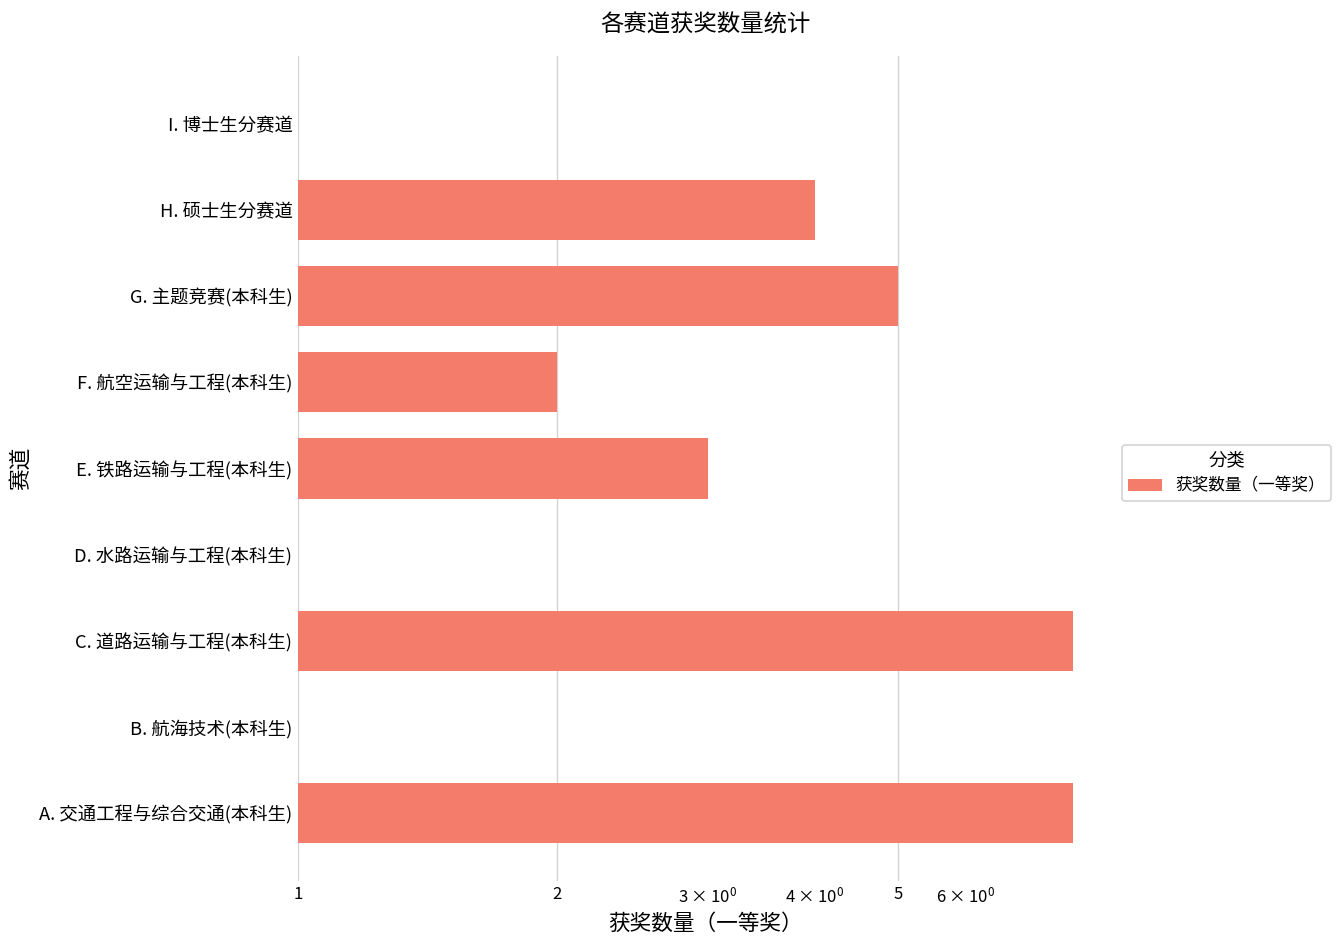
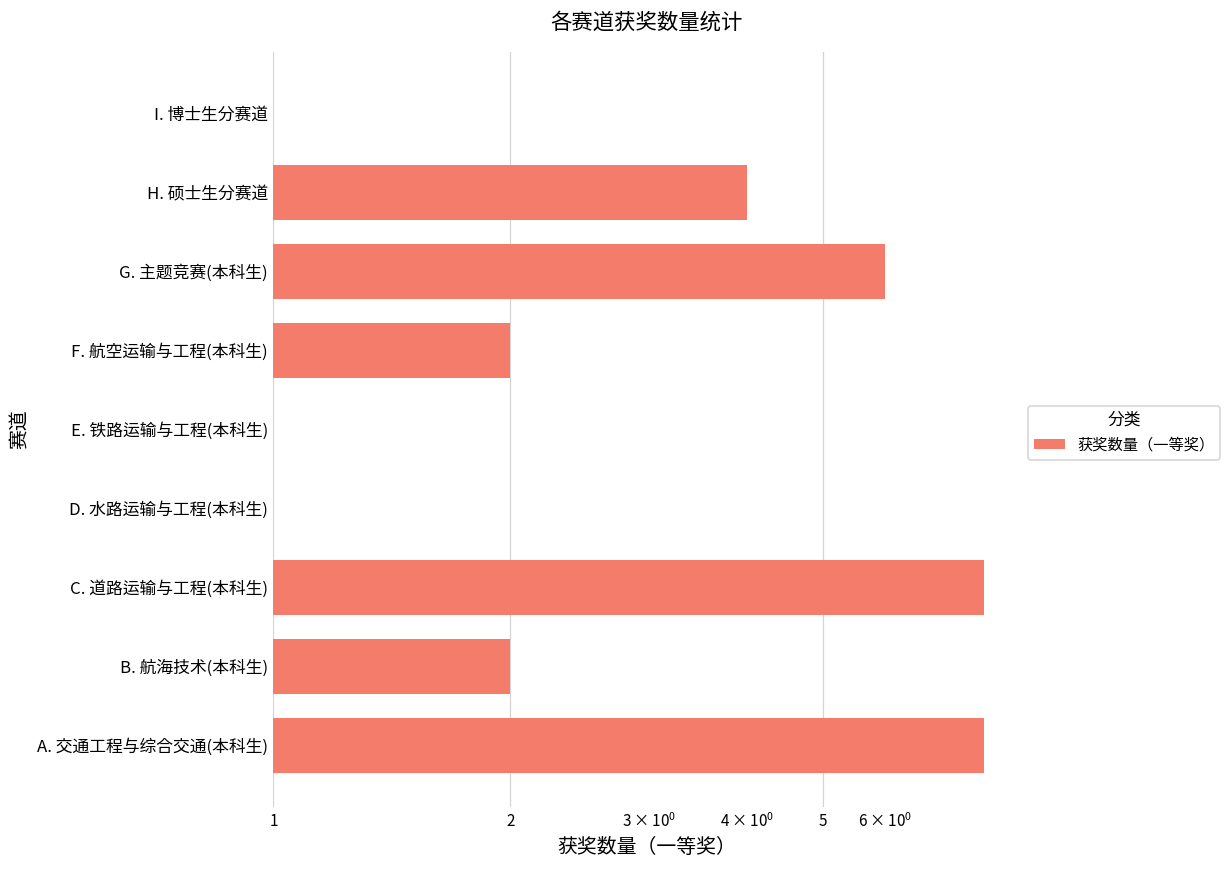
  {
    "I. 博士生分赛道": 1,
    "H. 硕士生分赛道": 4,
-   "G. 主题竞赛(本科生)": 5,
+   "G. 主题竞赛(本科生)": 6,
    "F. 航空运输与工程(本科生)": 2,
-   "E. 铁路运输与工程(本科生)": 3,
+   "E. 铁路运输与工程(本科生)": 1,
    "D. 水路运输与工程(本科生)": 1,
    "C. 道路运输与工程(本科生)": 8,
-   "B. 航海技术(本科生)": 1,
+   "B. 航海技术(本科生)": 2,
    "A. 交通工程与综合交通(本科生)": 8
  }
